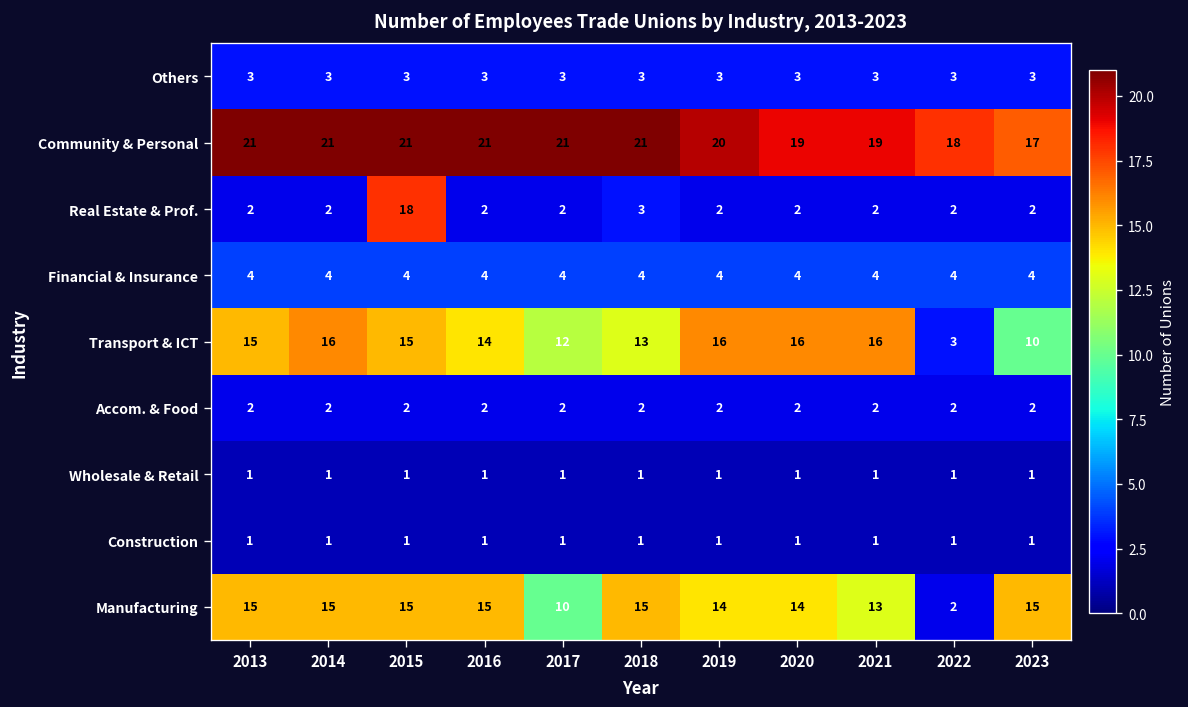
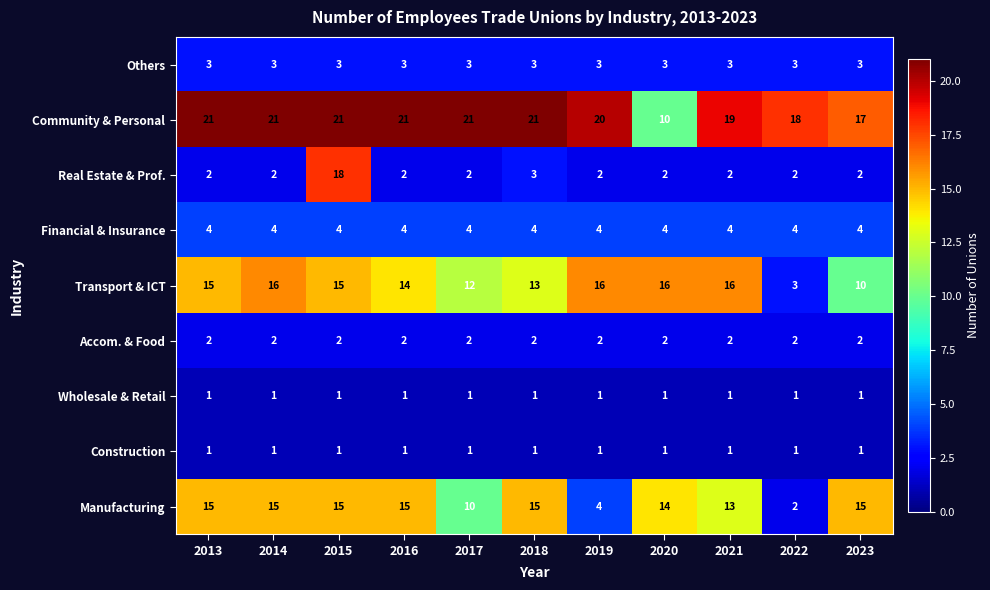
  {
    "Others": {
      "2013": 3,
      "2014": 3,
      "2015": 3,
      "2016": 3,
      "2017": 3,
      "2018": 3,
      "2019": 3,
      "2020": 3,
      "2021": 3,
      "2022": 3,
      "2023": 3
    },
    "Community & Personal": {
      "2013": 21,
      "2014": 21,
      "2015": 21,
      "2016": 21,
      "2017": 21,
      "2018": 21,
      "2019": 20,
-     "2020": 19,
+     "2020": 10,
      "2021": 19,
      "2022": 18,
      "2023": 17
    },
    "Real Estate & Prof.": {
      "2013": 2,
      "2014": 2,
      "2015": 18,
      "2016": 2,
      "2017": 2,
      "2018": 3,
      "2019": 2,
      "2020": 2,
      "2021": 2,
      "2022": 2,
      "2023": 2
    },
    "Financial & Insurance": {
      "2013": 4,
      "2014": 4,
      "2015": 4,
      "2016": 4,
      "2017": 4,
      "2018": 4,
      "2019": 4,
      "2020": 4,
      "2021": 4,
      "2022": 4,
      "2023": 4
    },
    "Transport & ICT": {
      "2013": 15,
      "2014": 16,
      "2015": 15,
      "2016": 14,
      "2017": 12,
      "2018": 13,
      "2019": 16,
      "2020": 16,
      "2021": 16,
      "2022": 3,
      "2023": 10
    },
    "Accom. & Food": {
      "2013": 2,
      "2014": 2,
      "2015": 2,
      "2016": 2,
      "2017": 2,
      "2018": 2,
      "2019": 2,
      "2020": 2,
      "2021": 2,
      "2022": 2,
      "2023": 2
    },
    "Wholesale & Retail": {
      "2013": 1,
      "2014": 1,
      "2015": 1,
      "2016": 1,
      "2017": 1,
      "2018": 1,
      "2019": 1,
      "2020": 1,
      "2021": 1,
      "2022": 1,
      "2023": 1
    },
    "Construction": {
      "2013": 1,
      "2014": 1,
      "2015": 1,
      "2016": 1,
      "2017": 1,
      "2018": 1,
      "2019": 1,
      "2020": 1,
      "2021": 1,
      "2022": 1,
      "2023": 1
    },
    "Manufacturing": {
      "2013": 15,
      "2014": 15,
      "2015": 15,
      "2016": 15,
      "2017": 10,
      "2018": 15,
-     "2019": 14,
+     "2019": 4,
      "2020": 14,
      "2021": 13,
      "2022": 2,
      "2023": 15
    }
  }
